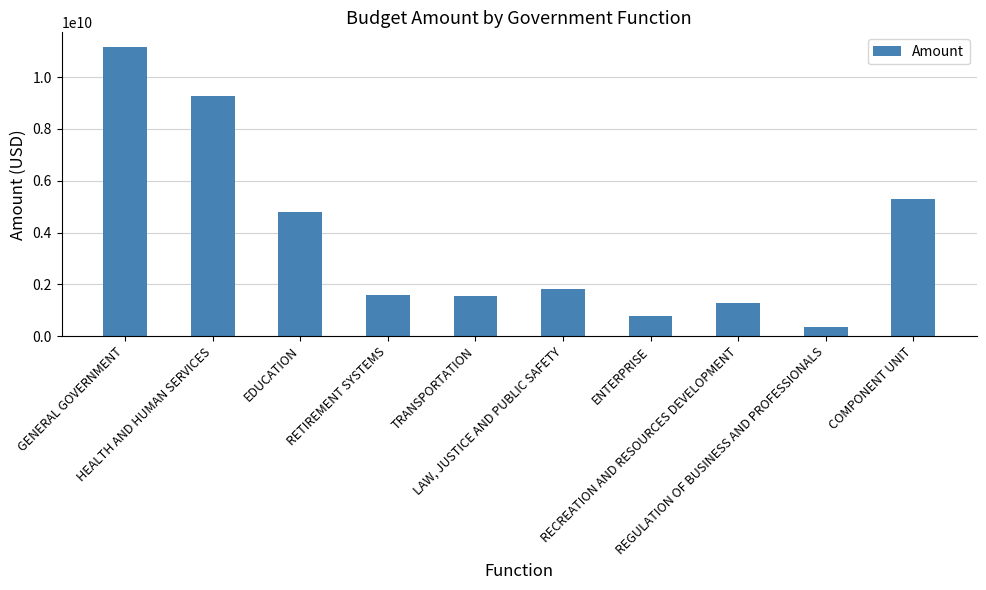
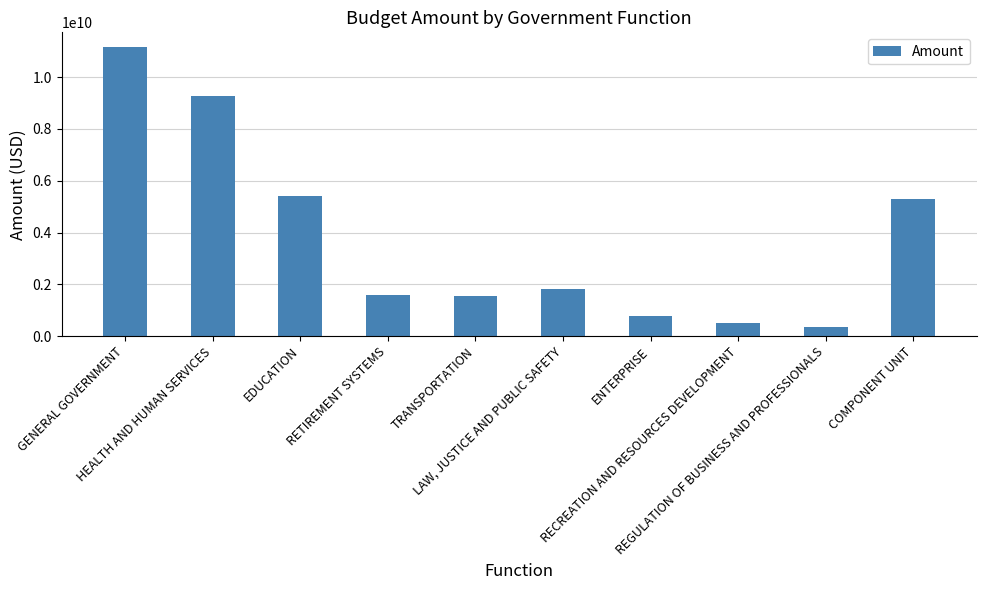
  {
    "GENERAL GOVERNMENT": 11200000000,
    "HEALTH AND HUMAN SERVICES": 9300000000,
-   "EDUCATION": 4800000000,
+   "EDUCATION": 5400000000,
    "RETIREMENT SYSTEMS": 1600000000,
    "TRANSPORTATION": 1500000000,
    "LAW, JUSTICE AND PUBLIC SAFETY": 1800000000,
    "ENTERPRISE": 800000000,
-   "RECREATION AND RESOURCES DEVELOPMENT": 1300000000,
+   "RECREATION AND RESOURCES DEVELOPMENT": 500000000,
    "REGULATION OF BUSINESS AND PROFESSIONALS": 400000000,
    "COMPONENT UNIT": 5300000000
  }
